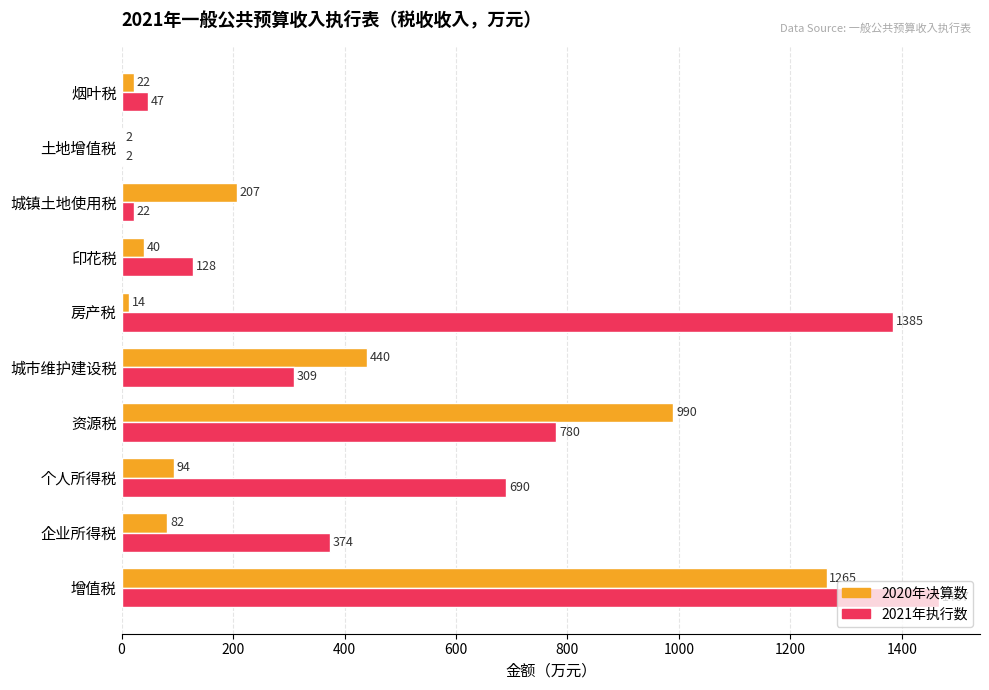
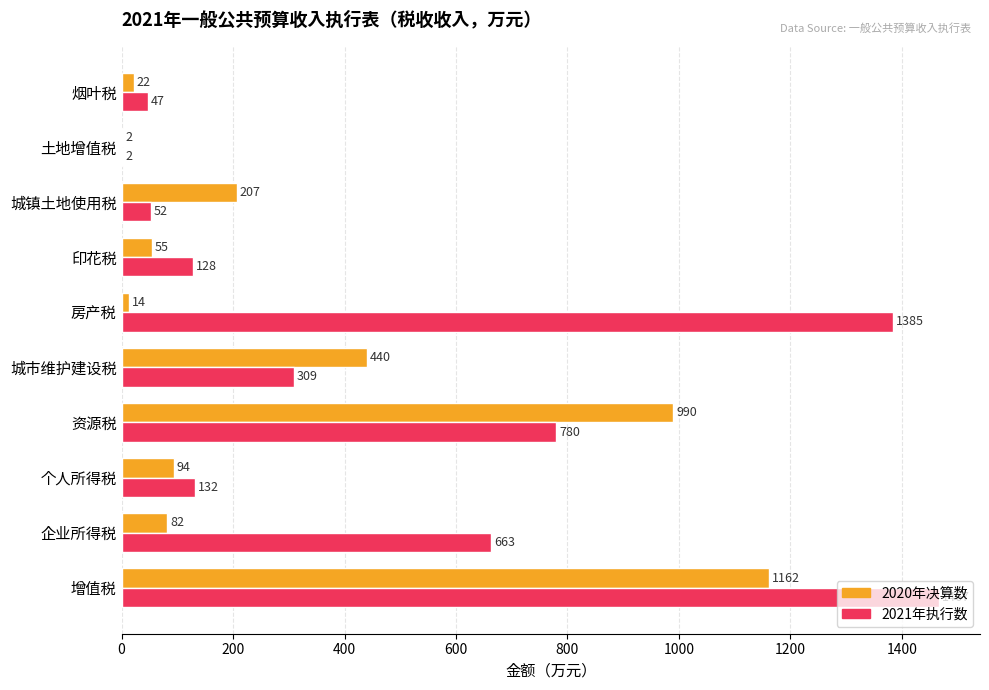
  {
    "2020年决算数": {
      "烟叶税": 22,
      "土地增值税": 2,
      "城镇土地使用税": 207,
-     "印花税": 40,
+     "印花税": 55,
      "房产税": 14,
      "城市维护建设税": 440,
      "资源税": 990,
      "个人所得税": 94,
      "企业所得税": 82,
-     "增值税": 1270
+     "增值税": 1160
    },
    "2021年执行数": {
      "烟叶税": 47,
      "土地增值税": 2,
-     "城镇土地使用税": 22,
+     "城镇土地使用税": 52,
      "印花税": 128,
      "房产税": 1385,
      "城市维护建设税": 309,
      "资源税": 780,
-     "个人所得税": 690,
-     "企业所得税": 374
+     "个人所得税": 132,
+     "企业所得税": 663
    }
  }
